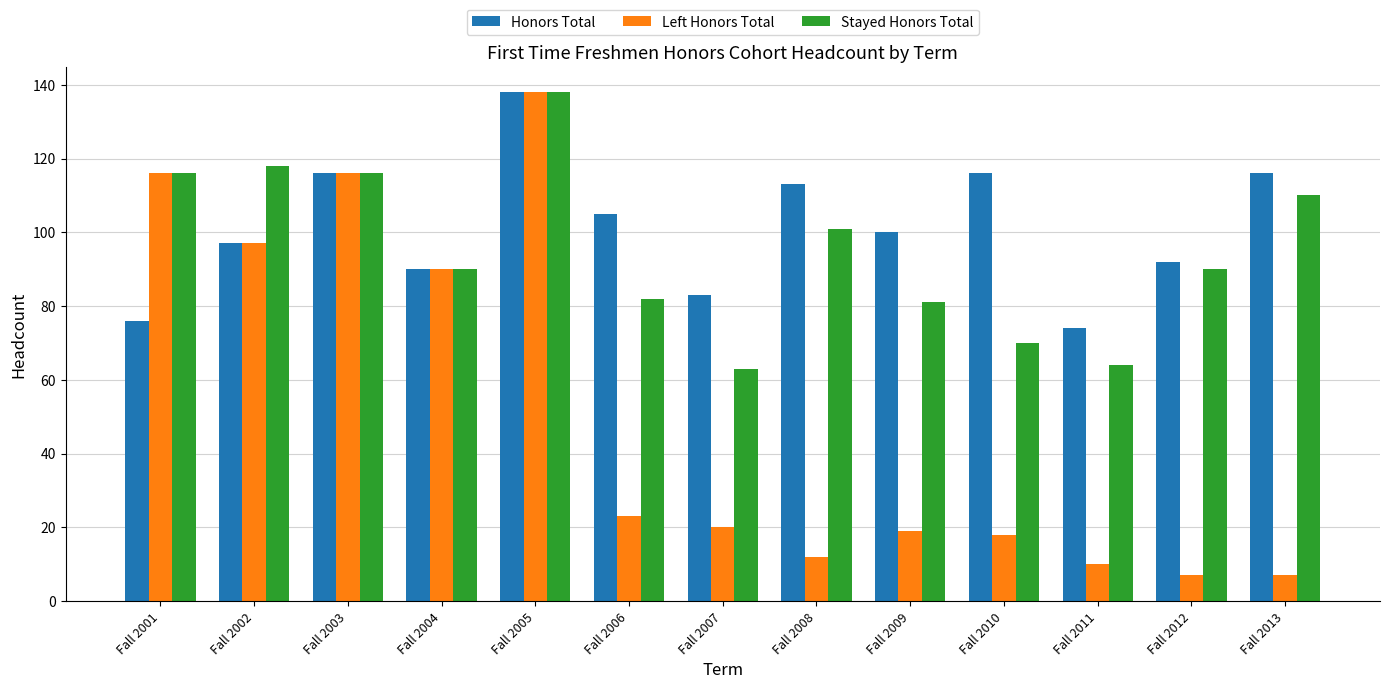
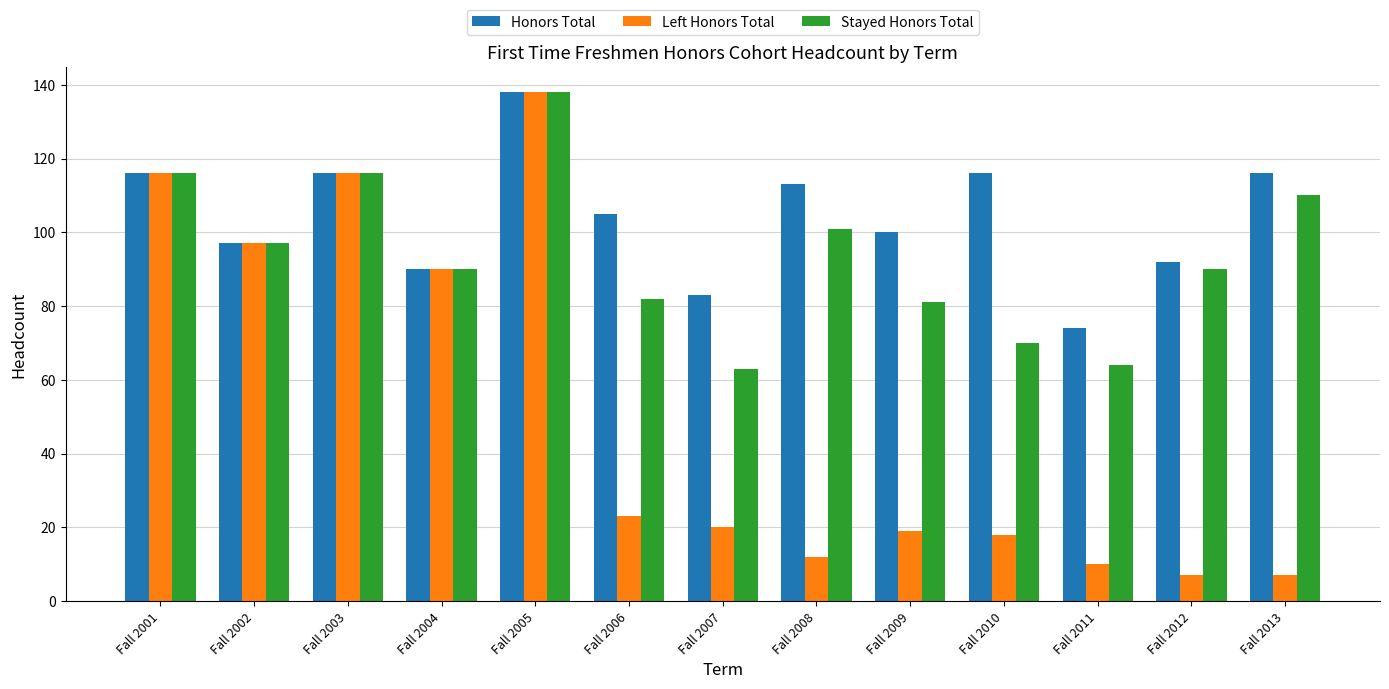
  {
    "Honors Total": {
-     "Fall 2001": 76,
+     "Fall 2001": 116,
      "Fall 2002": 97,
      "Fall 2003": 116,
      "Fall 2004": 90,
      "Fall 2005": 138,
      "Fall 2006": 105,
      "Fall 2007": 83,
      "Fall 2008": 113,
      "Fall 2009": 100,
      "Fall 2010": 116,
      "Fall 2011": 74,
      "Fall 2012": 92,
      "Fall 2013": 116
    },
    "Left Honors Total": {
      "Fall 2001": 116,
      "Fall 2002": 97,
      "Fall 2003": 116,
      "Fall 2004": 90,
      "Fall 2005": 138,
      "Fall 2006": 23,
      "Fall 2007": 20,
      "Fall 2008": 12,
      "Fall 2009": 19,
      "Fall 2010": 18,
      "Fall 2011": 10,
      "Fall 2012": 7,
      "Fall 2013": 7
    },
    "Stayed Honors Total": {
      "Fall 2001": 116,
-     "Fall 2002": 118,
+     "Fall 2002": 97,
      "Fall 2003": 116,
      "Fall 2004": 90,
      "Fall 2005": 138,
      "Fall 2006": 82,
      "Fall 2007": 63,
      "Fall 2008": 101,
      "Fall 2009": 81,
      "Fall 2010": 70,
      "Fall 2011": 64,
      "Fall 2012": 90,
      "Fall 2013": 110
    }
  }
